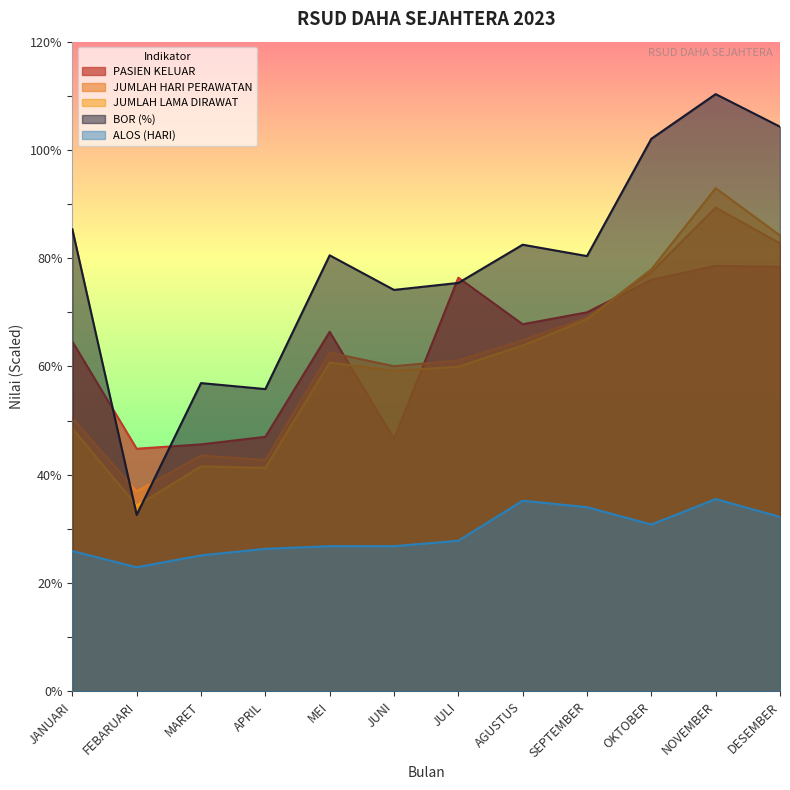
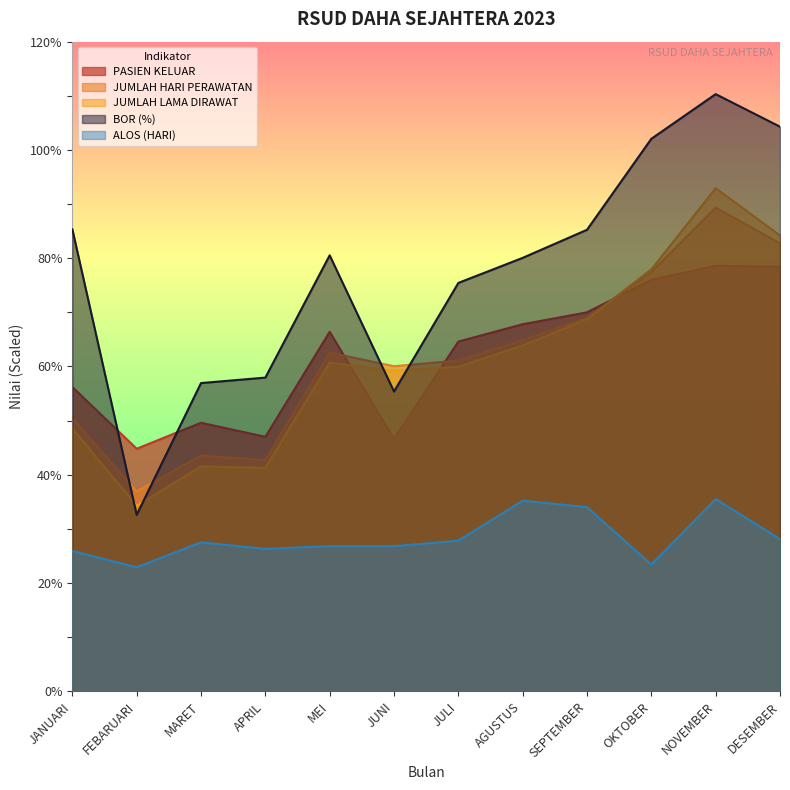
  {
    "PASIEN KELUAR": {
-     "JANUARI": "65%",
+     "JANUARI": "56%",
      "FEBARUARI": "45%",
-     "MARET": "46%",
+     "MARET": "50%",
      "APRIL": "47%",
      "MEI": "66%",
      "JUNI": "47%",
-     "JULI": "76%",
+     "JULI": "65%",
      "AGUSTUS": "68%",
      "SEPTEMBER": "70%",
      "OKTOBER": "76%",
      "NOVEMBER": "79%",
      "DESEMBER": "78%"
    },
    "BOR (%)": {
      "JANUARI": "85%",
      "FEBARUARI": "33%",
      "MARET": "57%",
-     "APRIL": "56%",
+     "APRIL": "58%",
      "MEI": "81%",
-     "JUNI": "74%",
+     "JUNI": "55%",
      "JULI": "75%",
-     "AGUSTUS": "82%",
-     "SEPTEMBER": "80%",
+     "AGUSTUS": "80%",
+     "SEPTEMBER": "85%",
      "OKTOBER": "102%",
      "NOVEMBER": "110%",
      "DESEMBER": "104%"
    },
    "ALOS (HARI)": {
      "JANUARI": "26%",
      "FEBARUARI": "23%",
-     "MARET": "25%",
+     "MARET": "28%",
      "APRIL": "26%",
      "MEI": "27%",
      "JUNI": "27%",
      "JULI": "28%",
      "AGUSTUS": "35%",
      "SEPTEMBER": "34%",
-     "OKTOBER": "31%",
+     "OKTOBER": "23%",
      "NOVEMBER": "36%",
-     "DESEMBER": "32%"
+     "DESEMBER": "28%"
    }
  }
